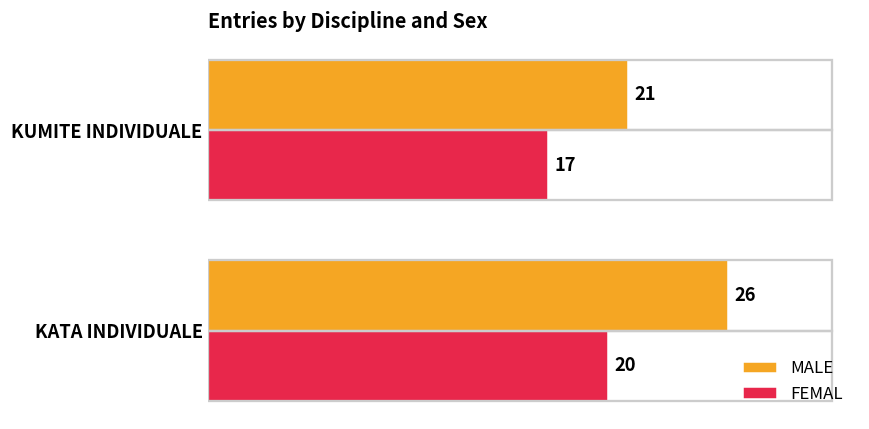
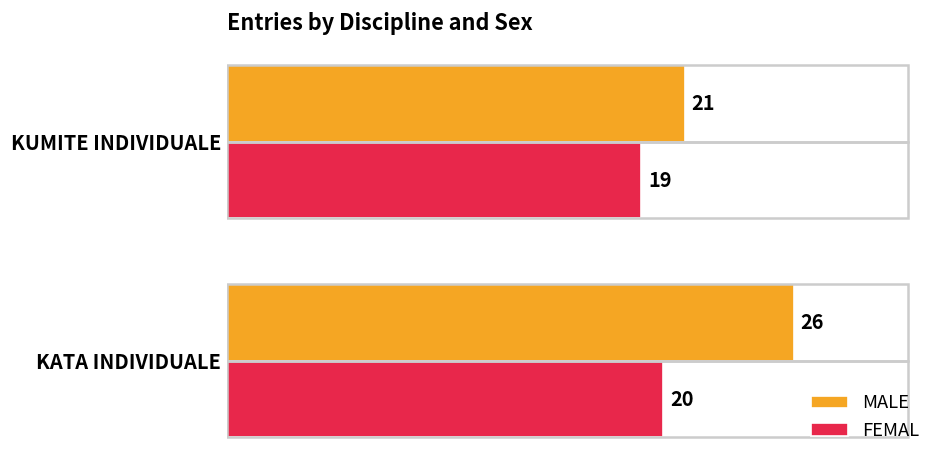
  {
    "MALE": {
      "KUMITE INDIVIDUALE": 21,
      "KATA INDIVIDUALE": 26
    },
    "FEMAL": {
-     "KUMITE INDIVIDUALE": 17,
+     "KUMITE INDIVIDUALE": 19,
      "KATA INDIVIDUALE": 20
    }
  }
